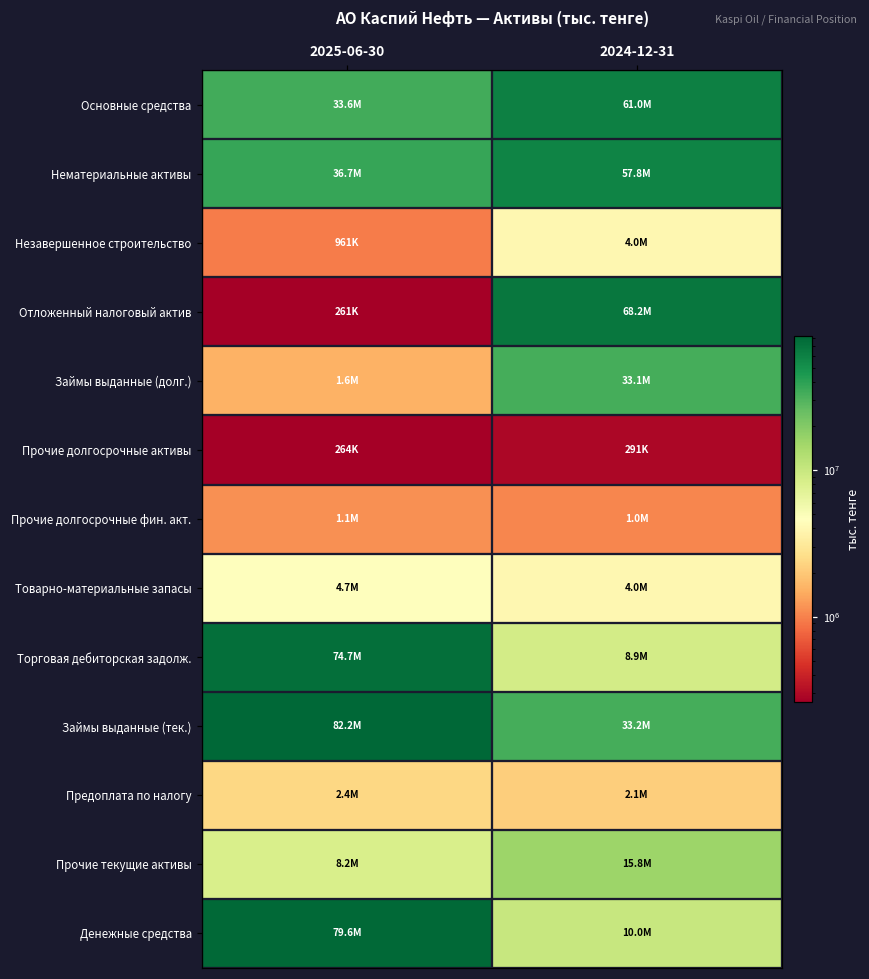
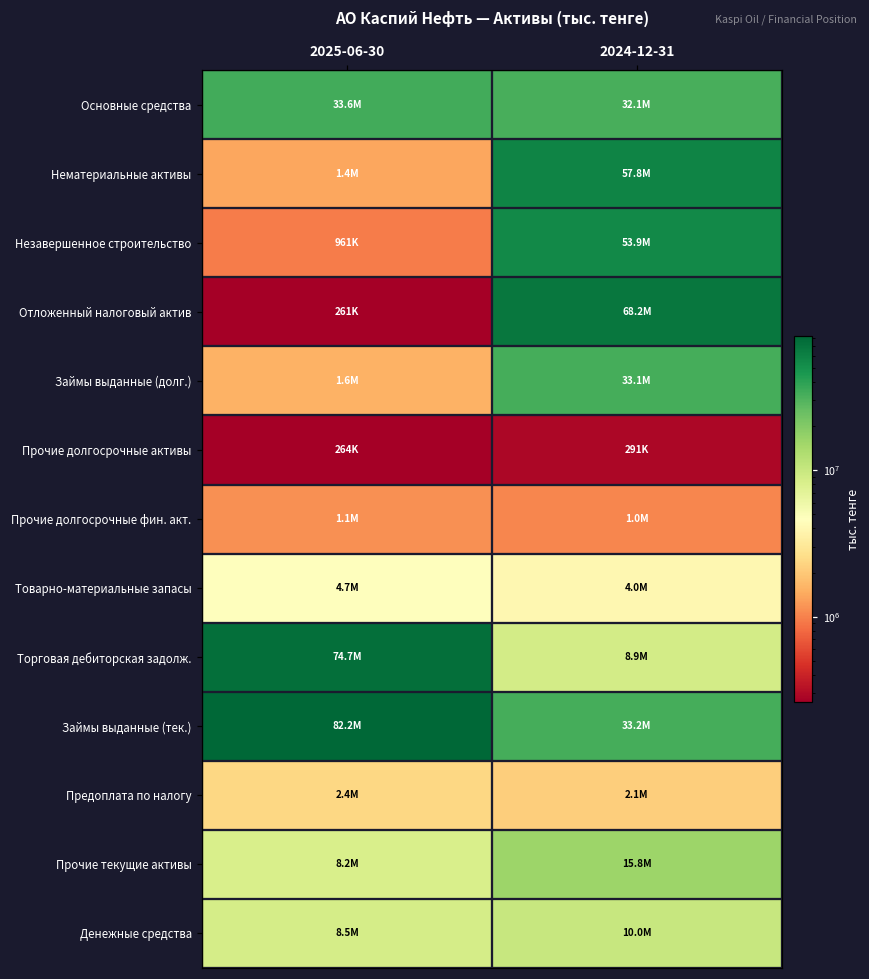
  {
    "Основные средства": {
      "2025-06-30": "33.6M",
-     "2024-12-31": "61.0M"
+     "2024-12-31": "32.1M"
    },
    "Нематериальные активы": {
-     "2025-06-30": "36.7M",
+     "2025-06-30": "1.4M",
      "2024-12-31": "57.8M"
    },
    "Незавершенное строительство": {
      "2025-06-30": "961K",
-     "2024-12-31": "4.0M"
+     "2024-12-31": "53.9M"
    },
    "Отложенный налоговый актив": {
      "2025-06-30": "261K",
      "2024-12-31": "68.2M"
    },
    "Займы выданные (долг.)": {
      "2025-06-30": "1.6M",
      "2024-12-31": "33.1M"
    },
    "Прочие долгосрочные активы": {
      "2025-06-30": "264K",
      "2024-12-31": "291K"
    },
    "Прочие долгосрочные фин. акт.": {
      "2025-06-30": "1.1M",
      "2024-12-31": "1.0M"
    },
    "Товарно-материальные запасы": {
      "2025-06-30": "4.7M",
      "2024-12-31": "4.0M"
    },
    "Торговая дебиторская задолж.": {
      "2025-06-30": "74.7M",
      "2024-12-31": "8.9M"
    },
    "Займы выданные (тек.)": {
      "2025-06-30": "82.2M",
      "2024-12-31": "33.2M"
    },
    "Предоплата по налогу": {
      "2025-06-30": "2.4M",
      "2024-12-31": "2.1M"
    },
    "Прочие текущие активы": {
      "2025-06-30": "8.2M",
      "2024-12-31": "15.8M"
    },
    "Денежные средства": {
-     "2025-06-30": "79.6M",
+     "2025-06-30": "8.5M",
      "2024-12-31": "10.0M"
    }
  }
